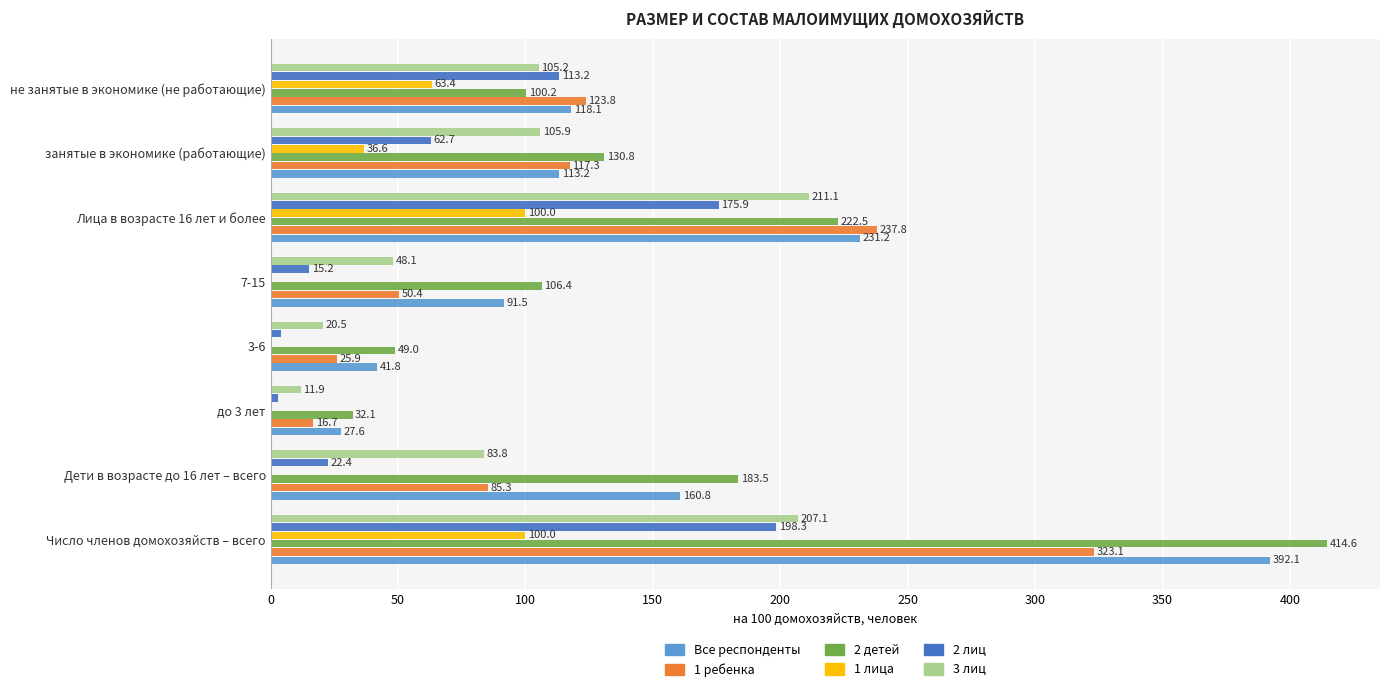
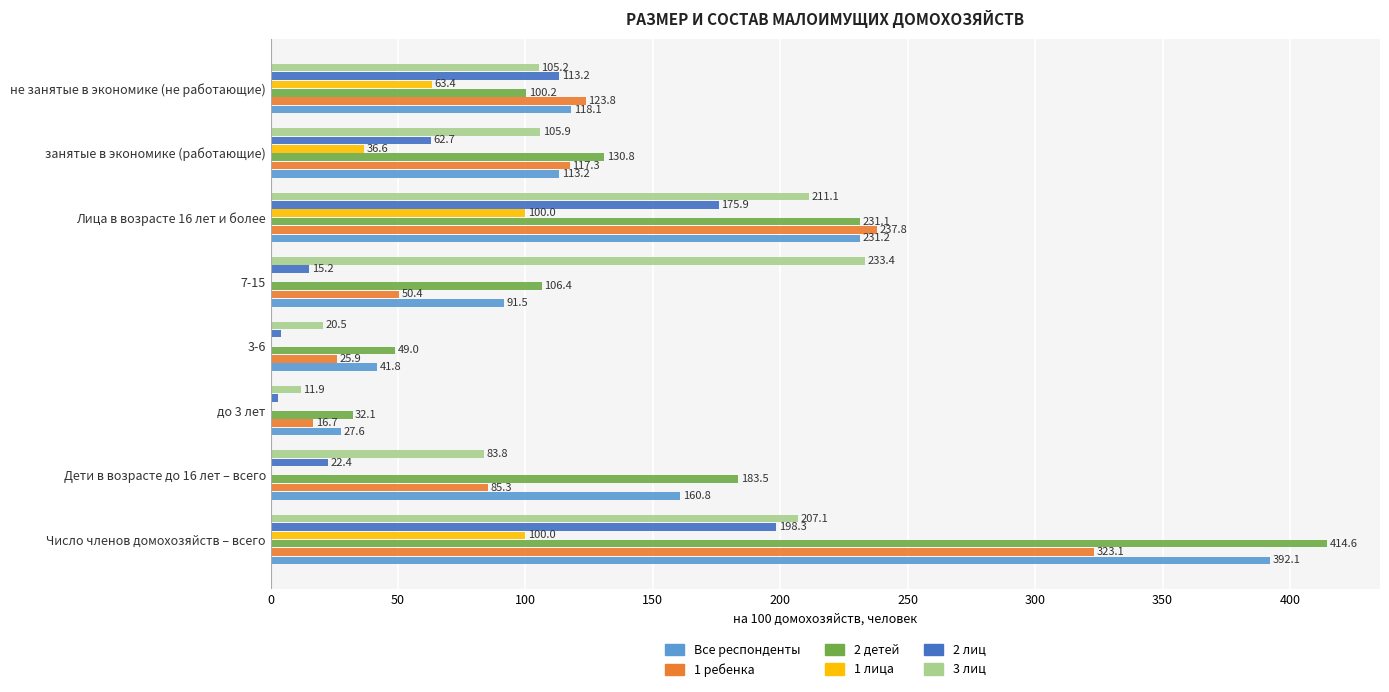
  {
    "1 ребенка": {
      "не занятые в экономике (не работающие)": 123.8,
      "занятые в экономике (работающие)": 117.3,
      "Лица в возрасте 16 лет и более": 237.8,
      "7-15": 50.4,
      "3-6": 25.9,
      "до 3 лет": 16.7,
      "Дети в возрасте до 16 лет – всего": 85.3,
      "Число членов домохозяйств – всего": 323.1
    },
    "2 детей": {
      "не занятые в экономике (не работающие)": 100.2,
      "занятые в экономике (работающие)": 130.8,
-     "Лица в возрасте 16 лет и более": 222.5,
+     "Лица в возрасте 16 лет и более": 231.1,
      "7-15": 106.4,
      "3-6": 49.0,
      "до 3 лет": 32.1,
      "Дети в возрасте до 16 лет – всего": 183.5,
      "Число членов домохозяйств – всего": 414.6
    },
    "1 лица": {
      "не занятые в экономике (не работающие)": 63.4,
      "занятые в экономике (работающие)": 36.6,
      "Лица в возрасте 16 лет и более": 100.0,
      "Число членов домохозяйств – всего": 100.0
    },
    "3 лиц": {
      "не занятые в экономике (не работающие)": 105.2,
      "занятые в экономике (работающие)": 105.9,
      "Лица в возрасте 16 лет и более": 211.1,
-     "7-15": 48.1,
+     "7-15": 233.4,
      "3-6": 20.5,
      "до 3 лет": 11.9,
      "Дети в возрасте до 16 лет – всего": 83.8,
      "Число членов домохозяйств – всего": 207.1
    }
  }
